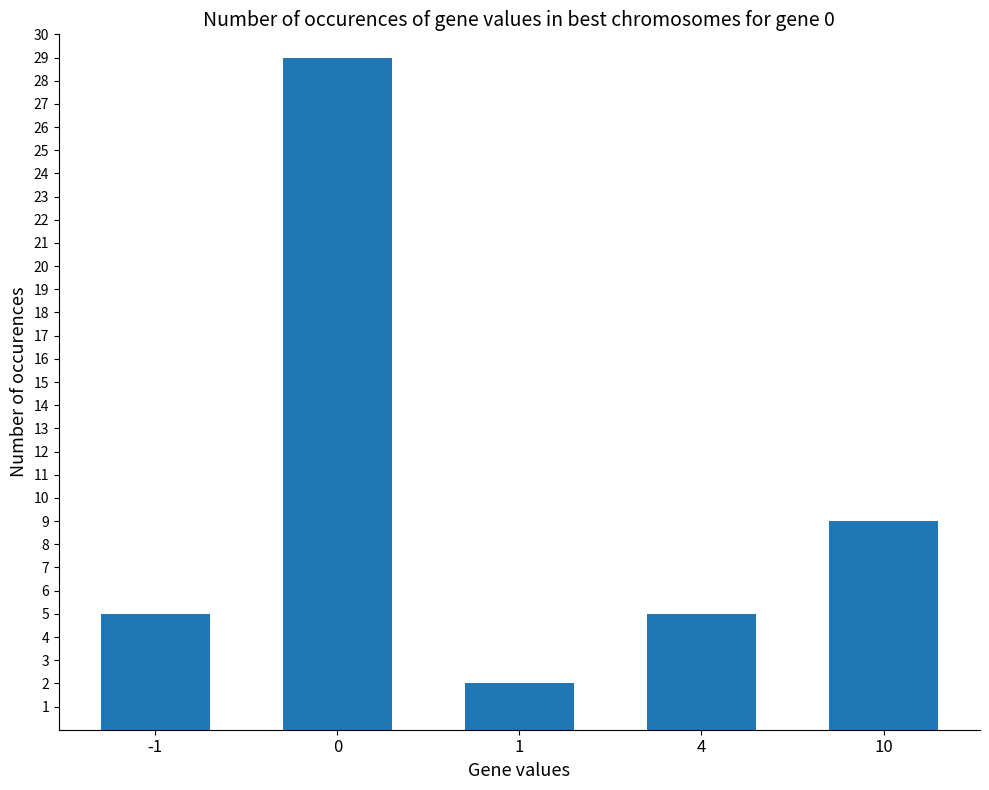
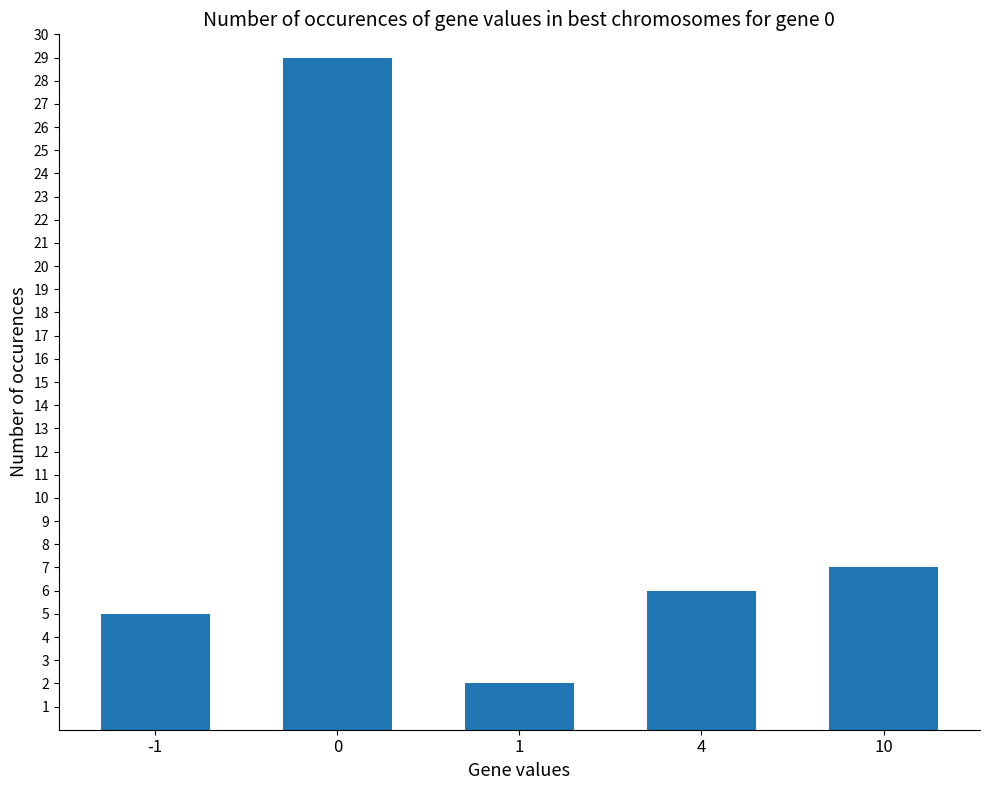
  {
    "-1": 5,
    "0": 29,
    "1": 2,
-   "4": 5,
-   "10": 9
+   "4": 6,
+   "10": 7
  }
